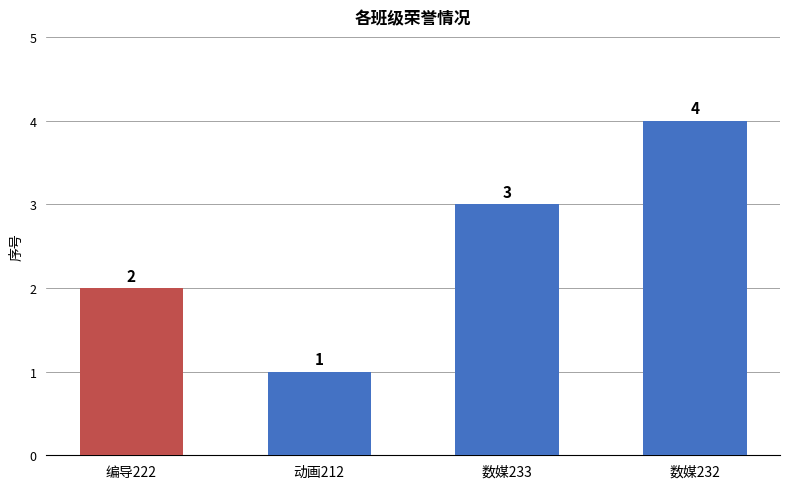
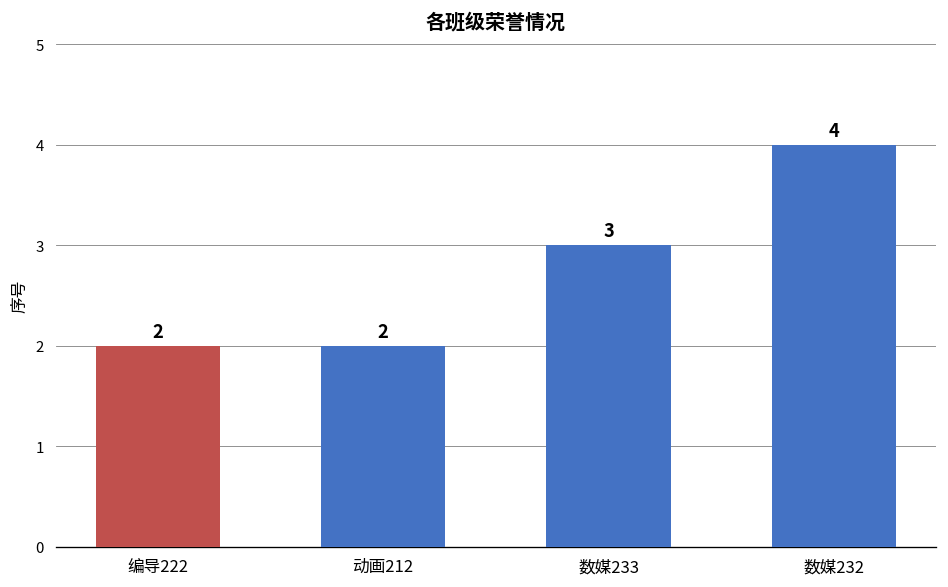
  {
    "编导222": 2,
-   "动画212": 1,
+   "动画212": 2,
    "数媒233": 3,
    "数媒232": 4
  }
